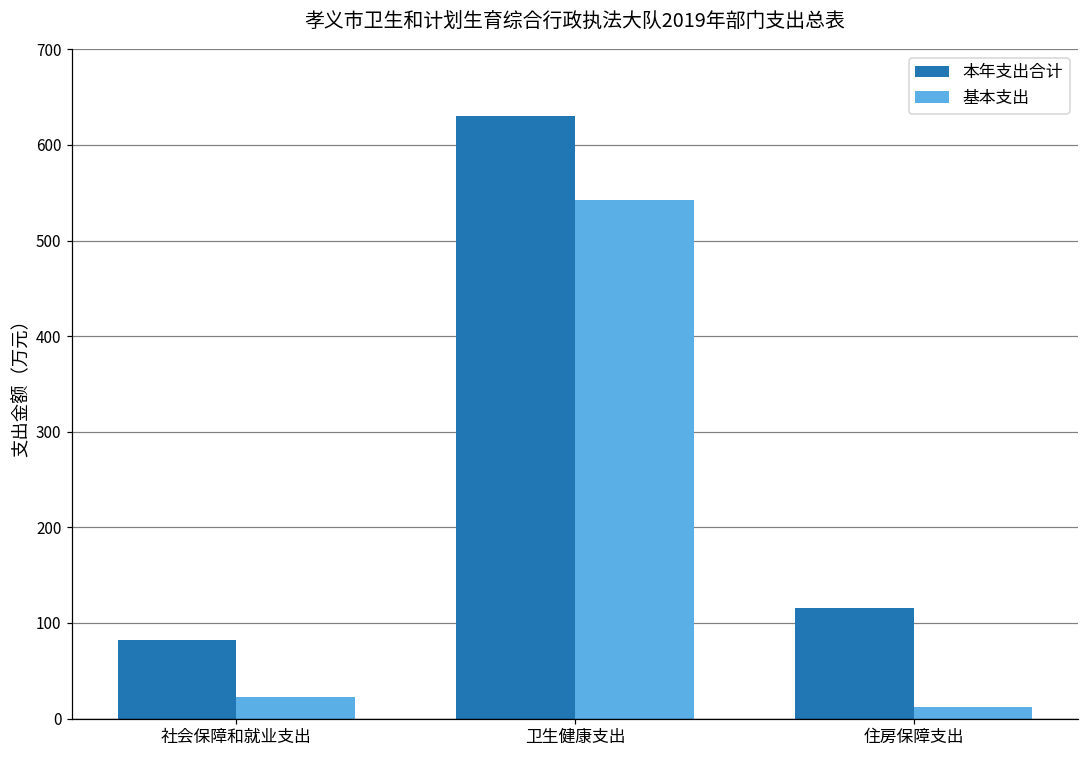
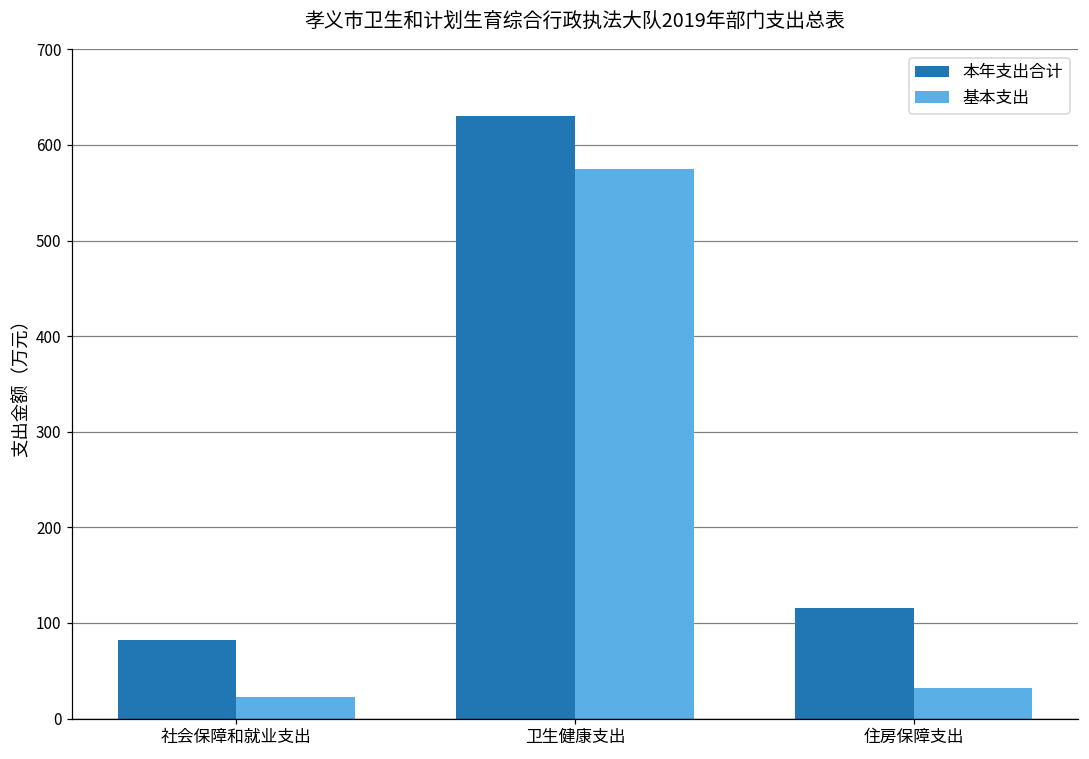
  {
    "本年支出合计": {
      "社会保障和就业支出": 80,
      "卫生健康支出": 630,
      "住房保障支出": 120
    },
    "基本支出": {
      "社会保障和就业支出": 20,
-     "卫生健康支出": 540,
-     "住房保障支出": 10
+     "卫生健康支出": 570,
+     "住房保障支出": 30
    }
  }
